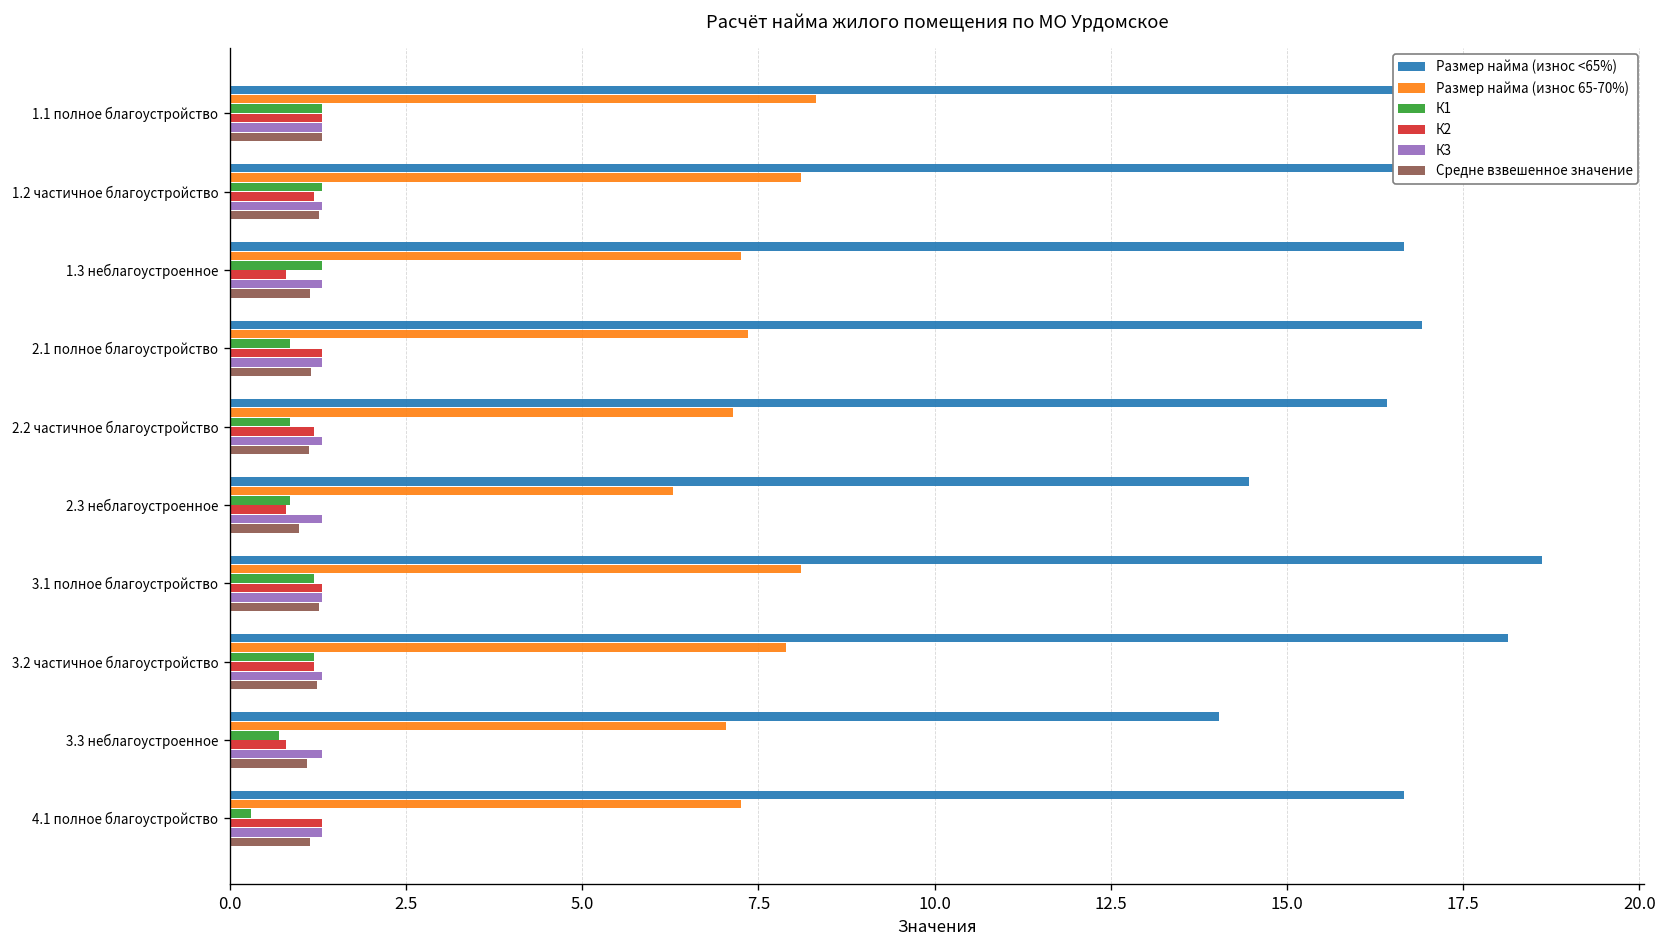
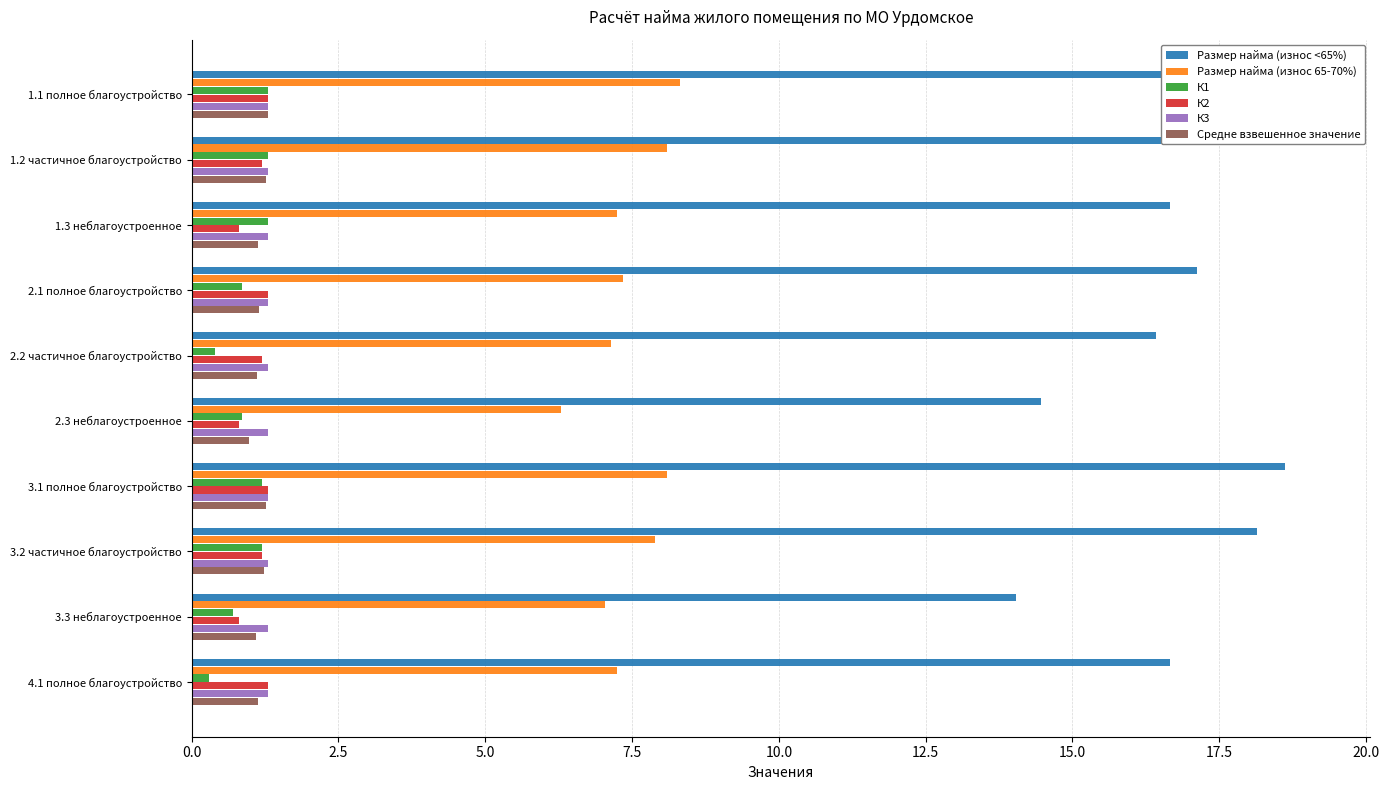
  {
    "Размер найма (износ <65%)": {
      "1.3 неблагоустроенное": 16.7,
-     "2.1 полное благоустройство": 16.9,
+     "2.1 полное благоустройство": 17.1,
      "2.2 частичное благоустройство": 16.4,
      "2.3 неблагоустроенное": 14.5,
      "3.1 полное благоустройство": 18.6,
      "3.2 частичное благоустройство": 18.1,
      "3.3 неблагоустроенное": 14.0,
      "4.1 полное благоустройство": 16.7
    },
    "Размер найма (износ 65-70%)": {
      "1.1 полное благоустройство": 8.3,
      "1.2 частичное благоустройство": 8.1,
      "1.3 неблагоустроенное": 7.2,
      "2.1 полное благоустройство": 7.4,
      "2.2 частичное благоустройство": 7.1,
      "2.3 неблагоустроенное": 6.3,
      "3.1 полное благоустройство": 8.1,
      "3.2 частичное благоустройство": 7.9,
      "3.3 неблагоустроенное": 7.0,
      "4.1 полное благоустройство": 7.2
    },
    "К1": {
      "1.1 полное благоустройство": 1.3,
      "1.2 частичное благоустройство": 1.3,
      "1.3 неблагоустроенное": 1.3,
      "2.1 полное благоустройство": 0.9,
-     "2.2 частичное благоустройство": 0.9,
+     "2.2 частичное благоустройство": 0.4,
      "2.3 неблагоустроенное": 0.9,
      "3.1 полное благоустройство": 1.2,
      "3.2 частичное благоустройство": 1.2,
      "3.3 неблагоустроенное": 0.7,
      "4.1 полное благоустройство": 0.3
    },
    "К2": {
      "1.1 полное благоустройство": 1.3,
      "1.2 частичное благоустройство": 1.2,
      "1.3 неблагоустроенное": 0.8,
      "2.1 полное благоустройство": 1.3,
      "2.2 частичное благоустройство": 1.2,
      "2.3 неблагоустроенное": 0.8,
      "3.1 полное благоустройство": 1.3,
      "3.2 частичное благоустройство": 1.2,
      "3.3 неблагоустроенное": 0.8,
      "4.1 полное благоустройство": 1.3
    },
    "К3": {
      "1.1 полное благоустройство": 1.3,
      "1.2 частичное благоустройство": 1.3,
      "1.3 неблагоустроенное": 1.3,
      "2.1 полное благоустройство": 1.3,
      "2.2 частичное благоустройство": 1.3,
      "2.3 неблагоустроенное": 1.3,
      "3.1 полное благоустройство": 1.3,
      "3.2 частичное благоустройство": 1.3,
      "3.3 неблагоустроенное": 1.3,
      "4.1 полное благоустройство": 1.3
    },
    "Средне взвешенное значение": {
      "1.1 полное благоустройство": 1.3,
      "1.2 частичное благоустройство": 1.3,
      "1.3 неблагоустроенное": 1.1,
      "2.1 полное благоустройство": 1.2,
      "2.2 частичное благоустройство": 1.1,
      "2.3 неблагоустроенное": 1.0,
      "3.1 полное благоустройство": 1.3,
      "3.2 частичное благоустройство": 1.2,
      "3.3 неблагоустроенное": 1.1,
      "4.1 полное благоустройство": 1.1
    }
  }
